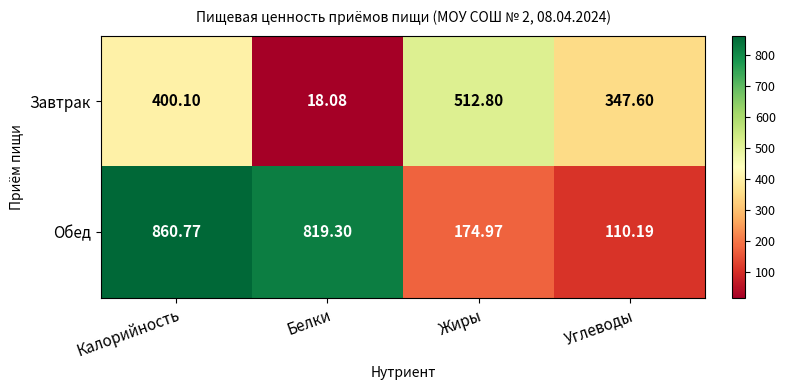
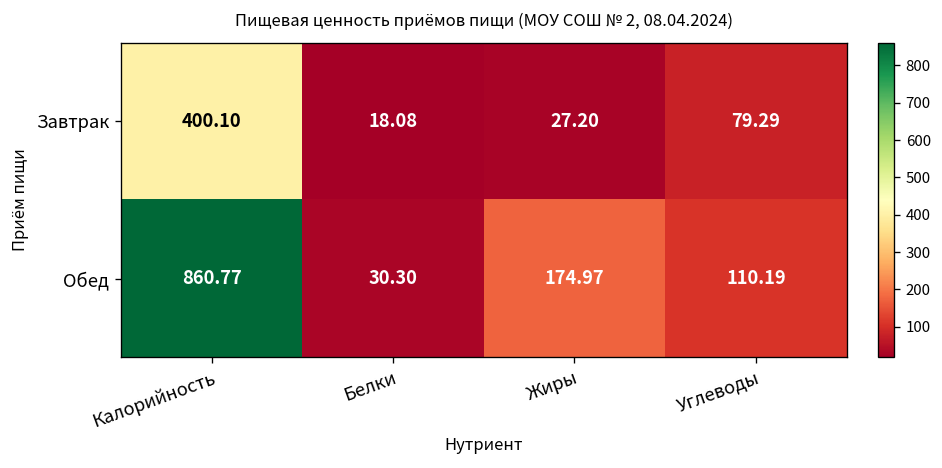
  {
    "Завтрак": {
      "Калорийность": 400.10,
      "Белки": 18.08,
-     "Жиры": 512.80,
-     "Углеводы": 347.60
+     "Жиры": 27.20,
+     "Углеводы": 79.29
    },
    "Обед": {
      "Калорийность": 860.77,
-     "Белки": 819.30,
+     "Белки": 30.30,
      "Жиры": 174.97,
      "Углеводы": 110.19
    }
  }
